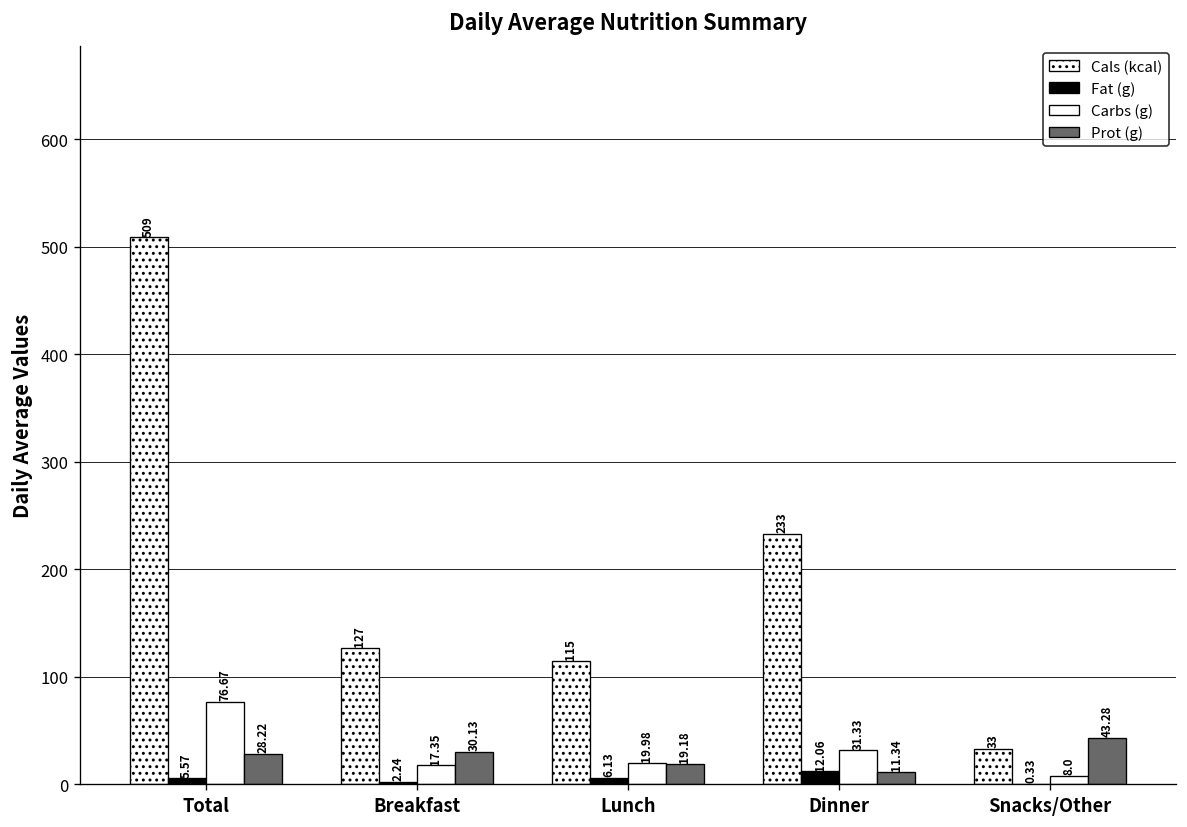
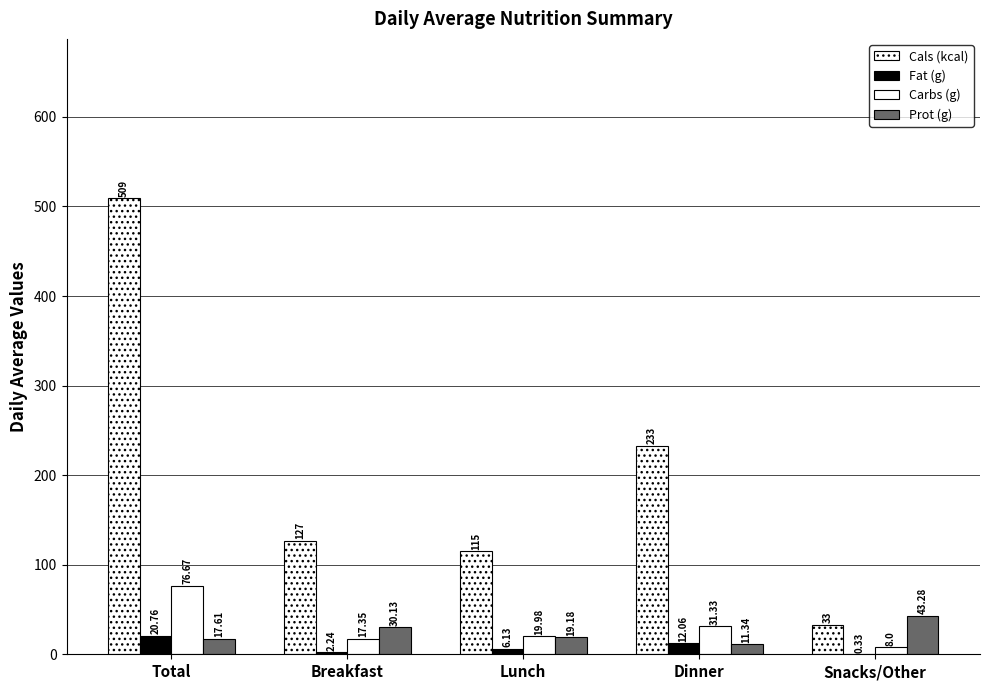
  {
    "Fat (g)": {
-     "Total": 5.57,
+     "Total": 20.76,
      "Breakfast": 2.24,
      "Lunch": 6.13,
      "Dinner": 12.06,
      "Snacks/Other": 0.33
    },
    "Prot (g)": {
-     "Total": 28.22,
+     "Total": 17.61,
      "Breakfast": 30.13,
      "Lunch": 19.18,
      "Dinner": 11.34,
      "Snacks/Other": 43.28
    }
  }
